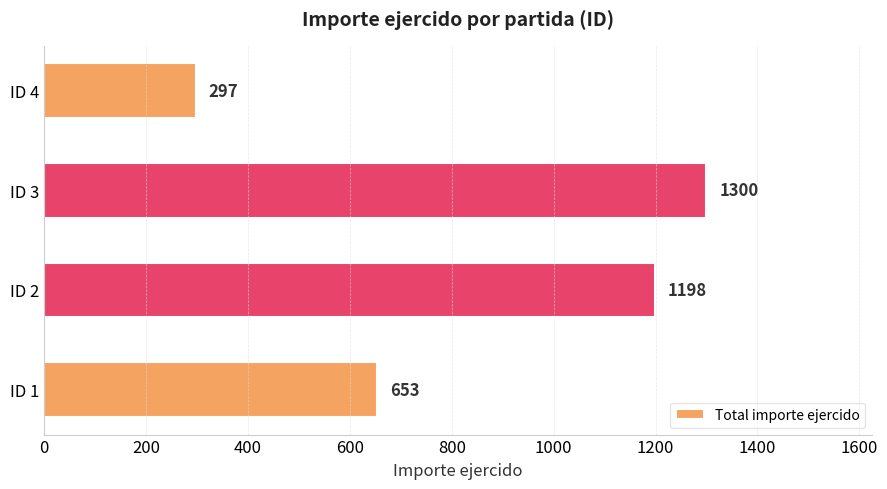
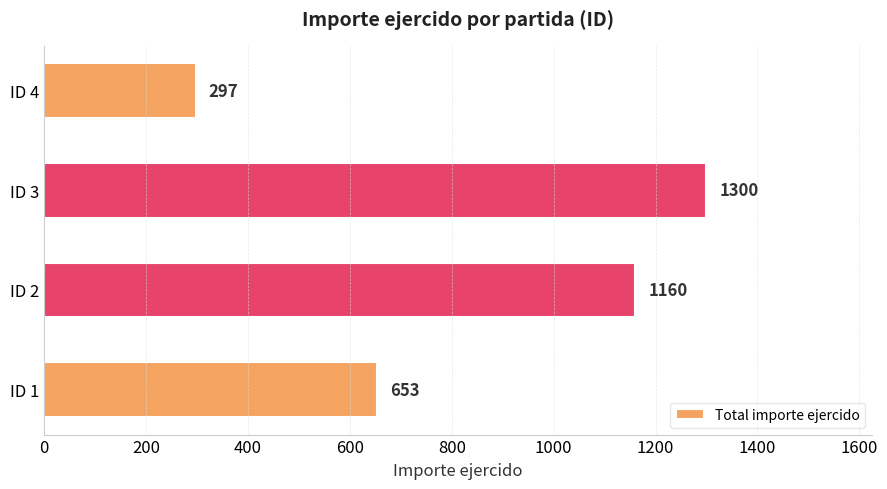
  {
    "ID 4": 297,
    "ID 3": 1300,
-   "ID 2": 1198,
+   "ID 2": 1160,
    "ID 1": 653
  }
